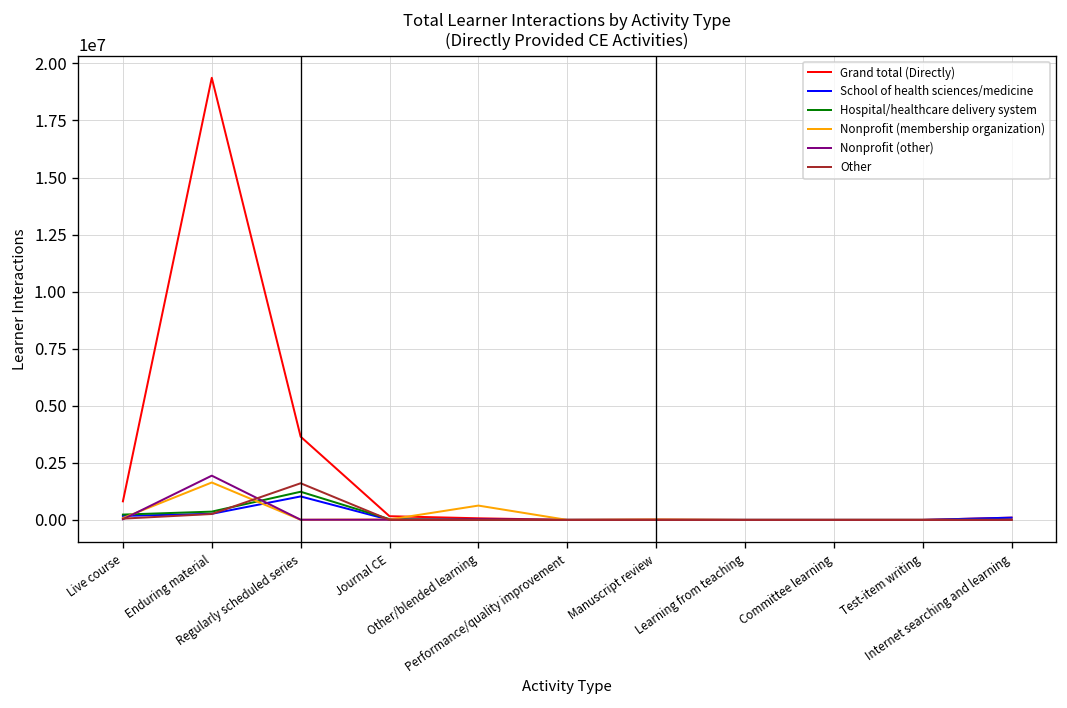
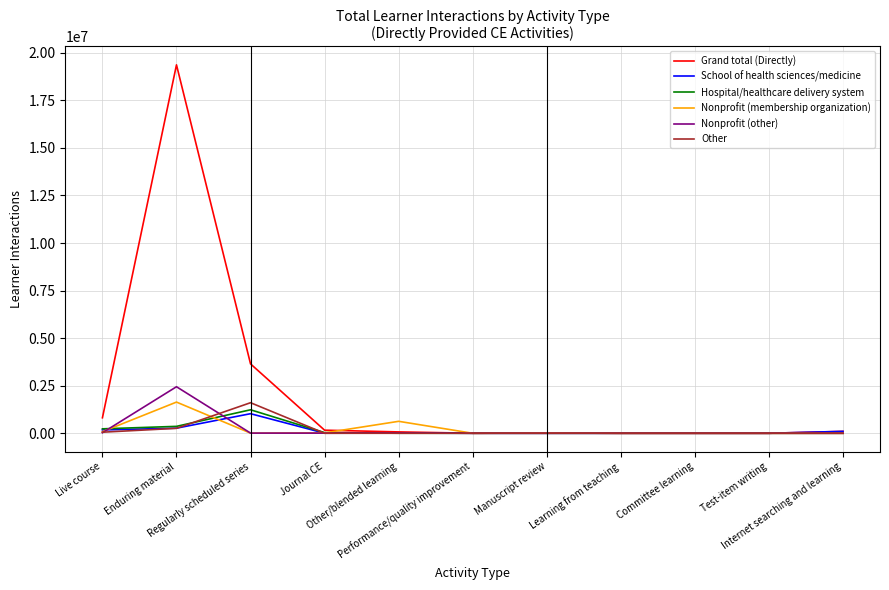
  {
    "Grand total (Directly)": {
      "Live course": 800000,
      "Enduring material": 19400000,
      "Regularly scheduled series": 3600000
    },
    "School of health sciences/medicine": {
      "Regularly scheduled series": 1000000
    },
    "Hospital/healthcare delivery system": {
      "Regularly scheduled series": 1200000
    },
    "Nonprofit (membership organization)": {
      "Enduring material": 1600000,
      "Other/blended learning": 600000
    },
    "Nonprofit (other)": {
-     "Enduring material": 1900000
+     "Enduring material": 2400000
    },
    "Other": {
      "Regularly scheduled series": 1600000
    }
  }
